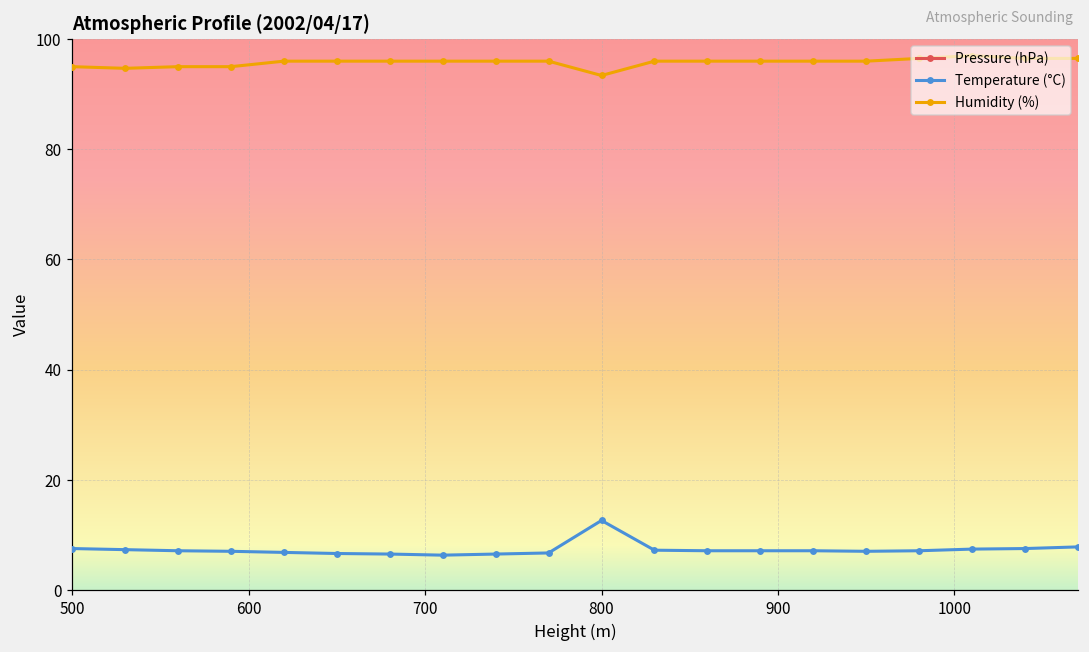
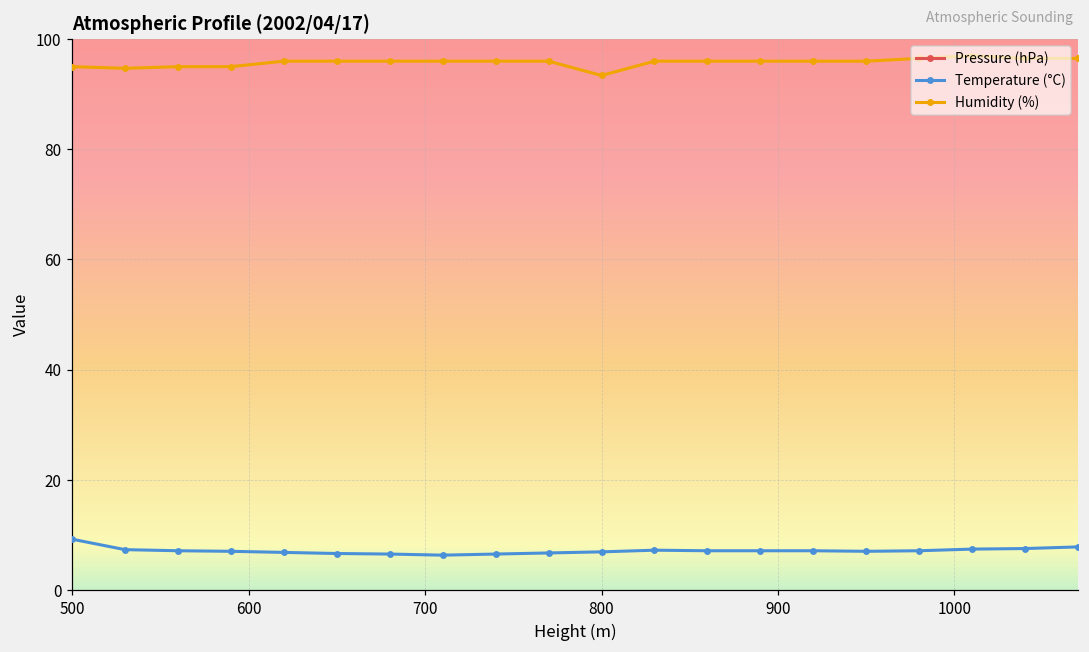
  {
    "Temperature (°C)": {
-     "500": 8,
-     "800": 13
+     "500": 9,
+     "800": 7
    },
    "Humidity (%)": {
      "500": 95,
      "800": 93
    }
  }
